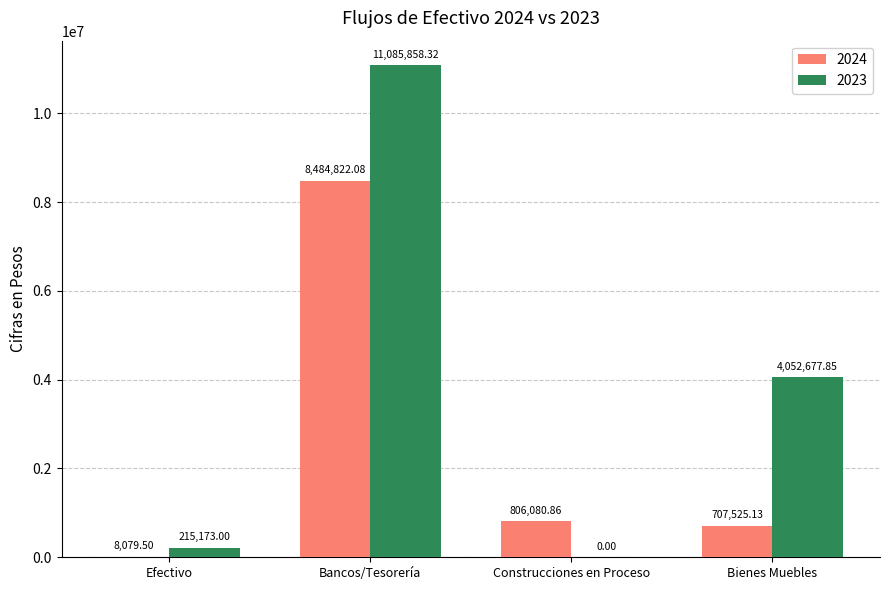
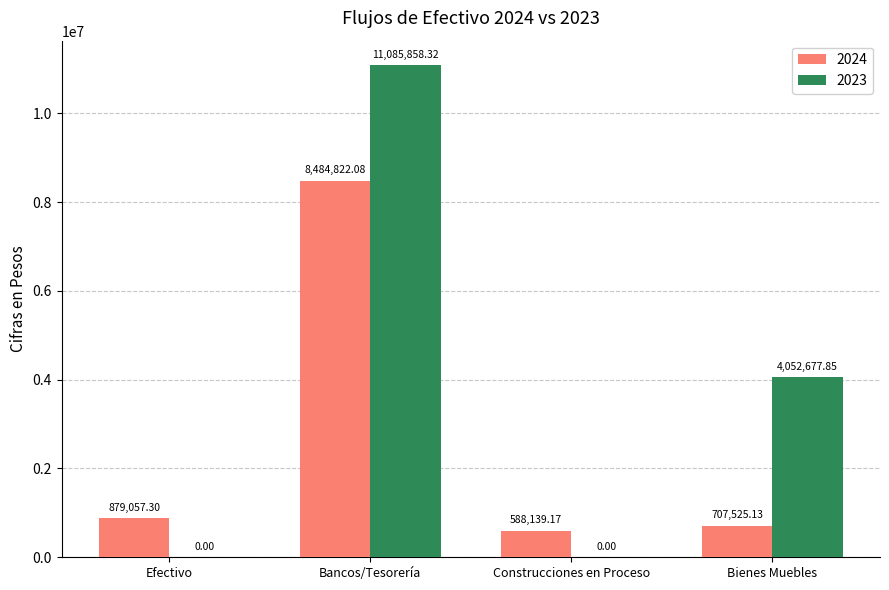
  {
    "2024": {
-     "Efectivo": "8,079.50",
+     "Efectivo": "879,057.30",
      "Bancos/Tesorería": "8,484,822.08",
-     "Construcciones en Proceso": "806,080.86",
+     "Construcciones en Proceso": "588,139.17",
      "Bienes Muebles": "707,525.13"
    },
    "2023": {
-     "Efectivo": "215,173.00",
+     "Efectivo": "0.00",
      "Bancos/Tesorería": "11,085,858.32",
      "Construcciones en Proceso": "0.00",
      "Bienes Muebles": "4,052,677.85"
    }
  }
